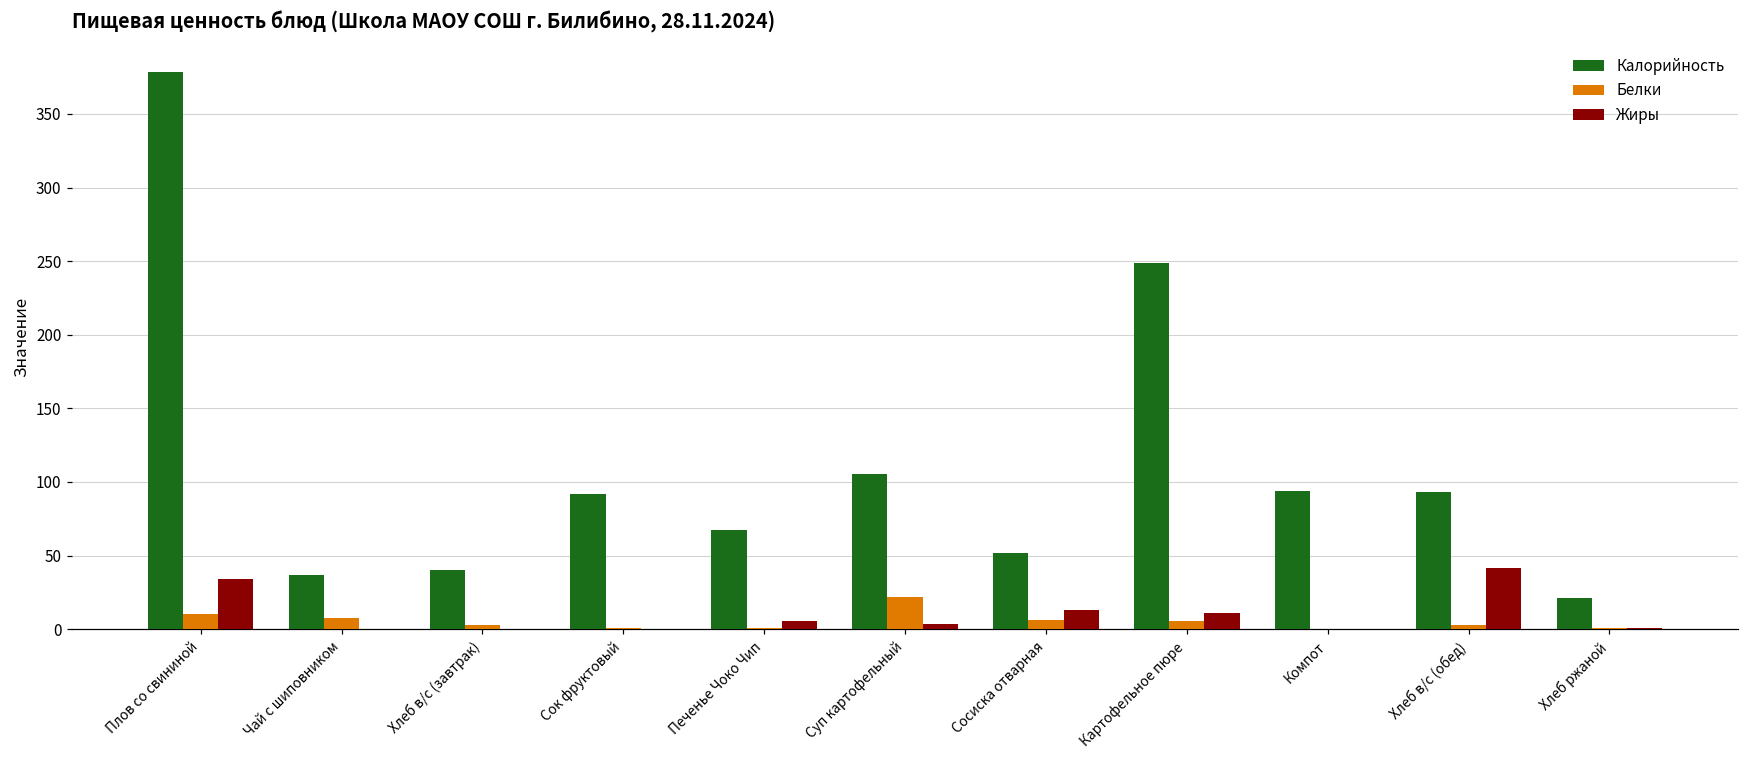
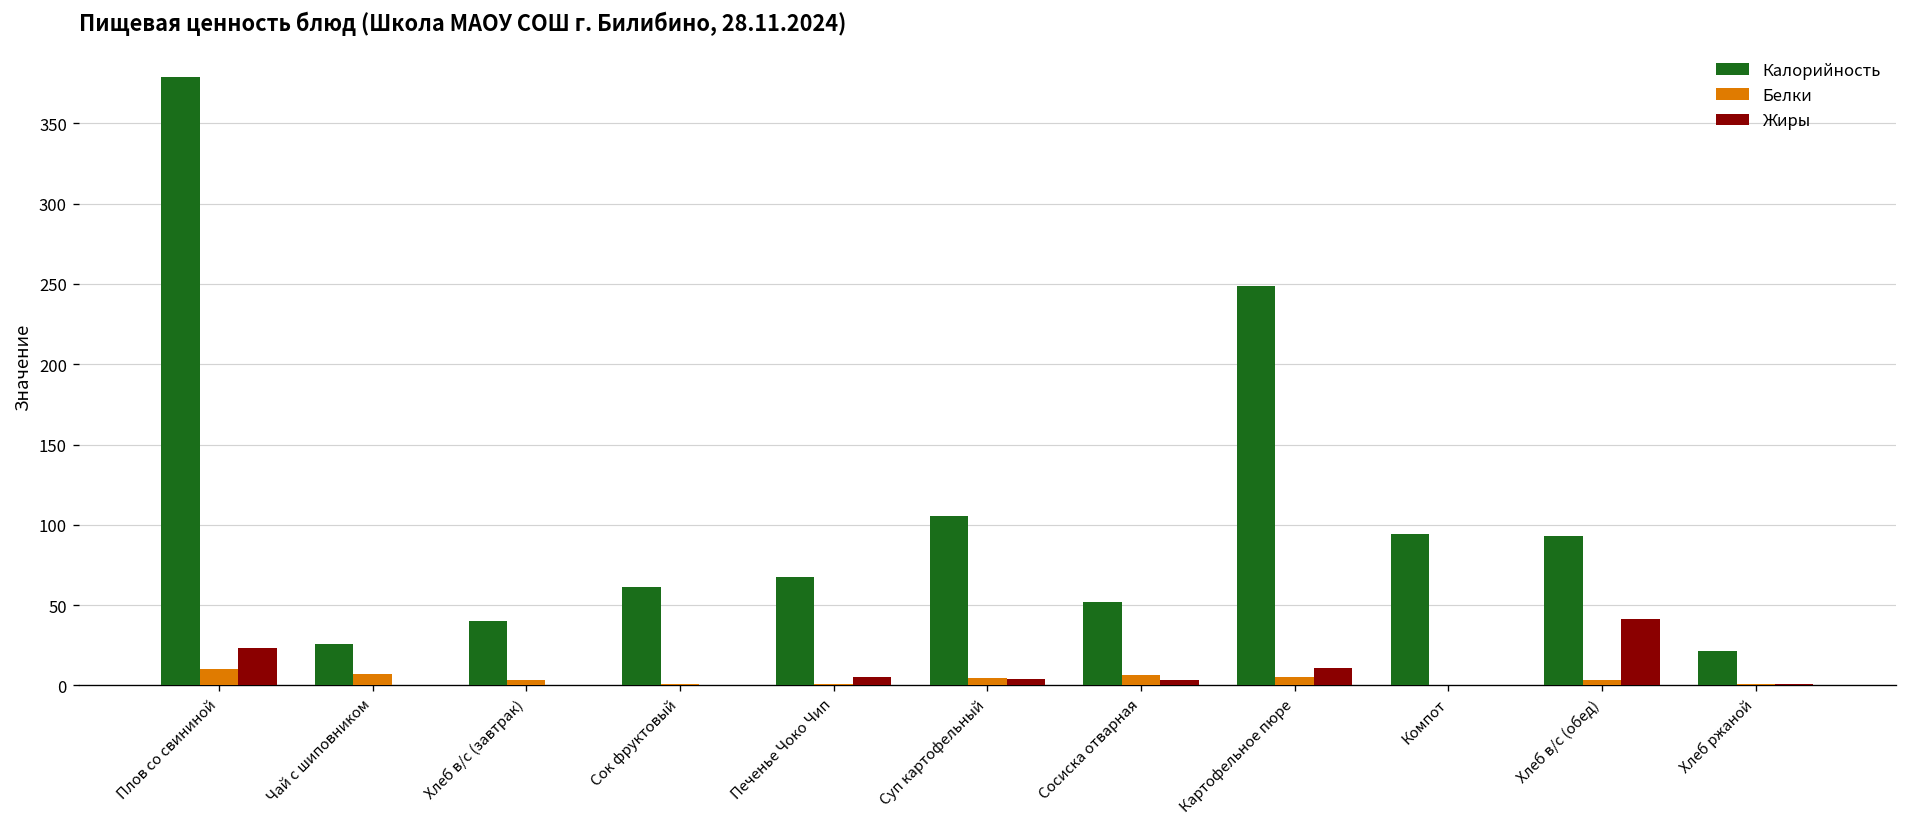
  {
    "Калорийность": {
      "Плов со свининой": 379,
-     "Чай с шиповником": 37,
+     "Чай с шиповником": 26,
      "Хлеб в/с (завтрак)": 40,
-     "Сок фруктовый": 92,
+     "Сок фруктовый": 61,
      "Печенье Чоко Чип": 68,
      "Суп картофельный": 105,
      "Сосиска отварная": 52,
      "Картофельное пюре": 249,
      "Компот": 94,
      "Хлеб в/с (обед)": 93,
      "Хлеб ржаной": 22
    },
    "Белки": {
      "Плов со свининой": 10,
      "Чай с шиповником": 7,
      "Хлеб в/с (завтрак)": 3,
-     "Суп картофельный": 22,
+     "Суп картофельный": 5,
      "Сосиска отварная": 7,
      "Картофельное пюре": 5,
      "Хлеб в/с (обед)": 3
    },
    "Жиры": {
-     "Плов со свининой": 34,
+     "Плов со свининой": 23,
      "Чай с шиповником": 0,
      "Печенье Чоко Чип": 5,
      "Суп картофельный": 4,
-     "Сосиска отварная": 13,
+     "Сосиска отварная": 4,
      "Картофельное пюре": 11,
      "Компот": 0,
      "Хлеб в/с (обед)": 41
    }
  }
